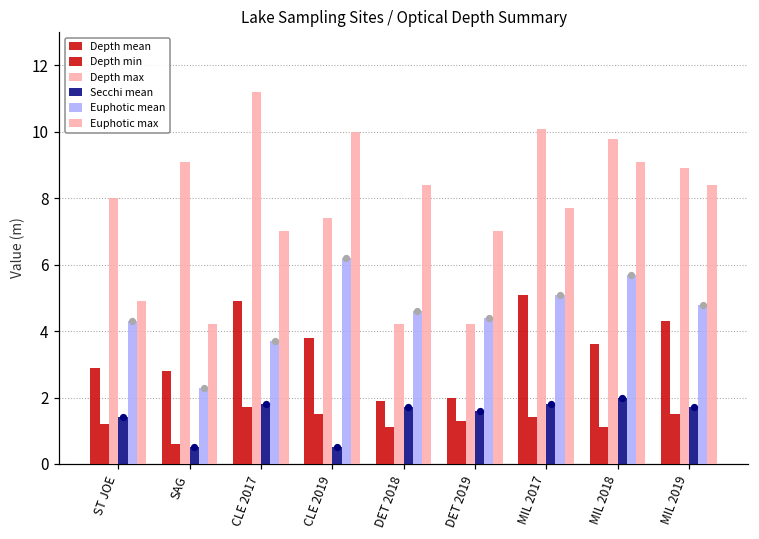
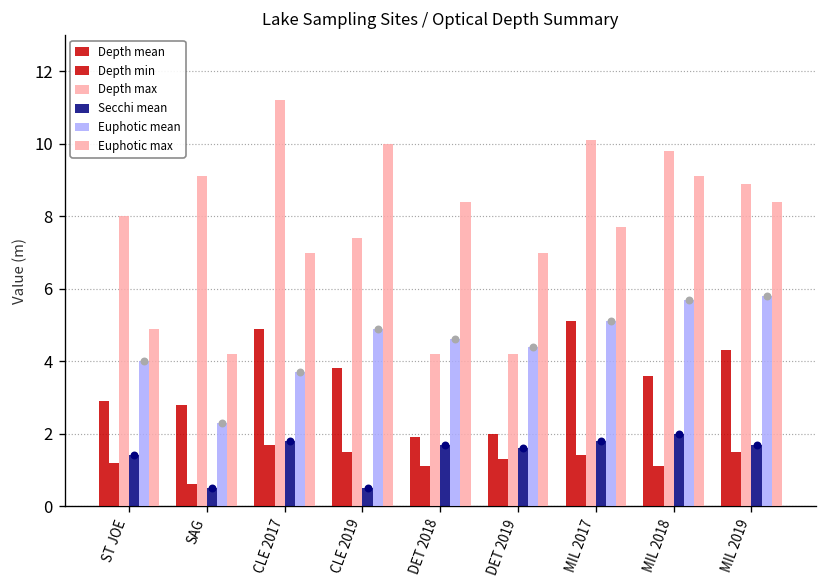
  {
    "Secchi mean": {
      "ST JOE": 1.4,
      "SAG": 0.5,
      "CLE 2017": 1.8,
      "CLE 2019": 0.5,
      "DET 2018": 1.7,
      "DET 2019": 1.6,
      "MIL 2017": 1.8,
      "MIL 2018": 2.0,
      "MIL 2019": 1.7
    },
    "Euphotic mean": {
-     "ST JOE": 4.3,
+     "ST JOE": 4.0,
      "SAG": 2.3,
      "CLE 2017": 3.7,
-     "CLE 2019": 6.2,
+     "CLE 2019": 4.9,
      "DET 2018": 4.6,
      "DET 2019": 4.4,
      "MIL 2017": 5.1,
      "MIL 2018": 5.7,
-     "MIL 2019": 4.8
+     "MIL 2019": 5.8
    }
  }
